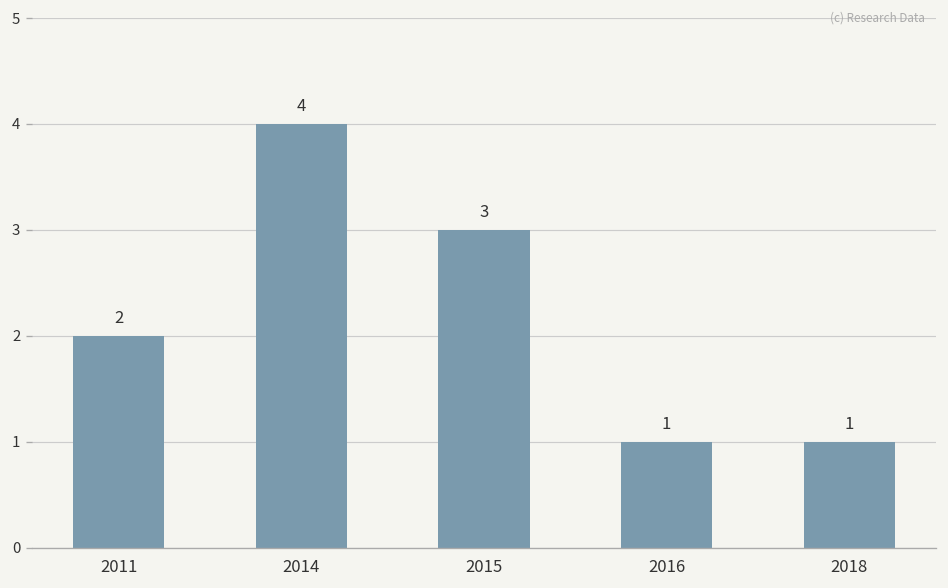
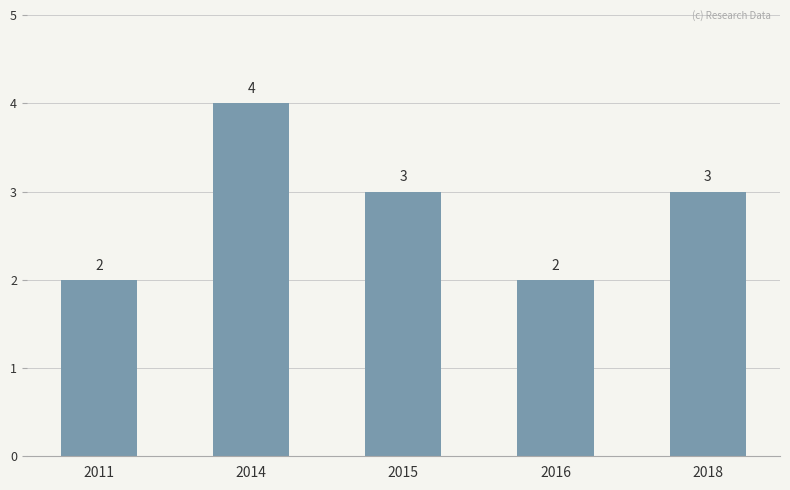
  {
    "2011": 2,
    "2014": 4,
    "2015": 3,
-   "2016": 1,
-   "2018": 1
+   "2016": 2,
+   "2018": 3
  }
